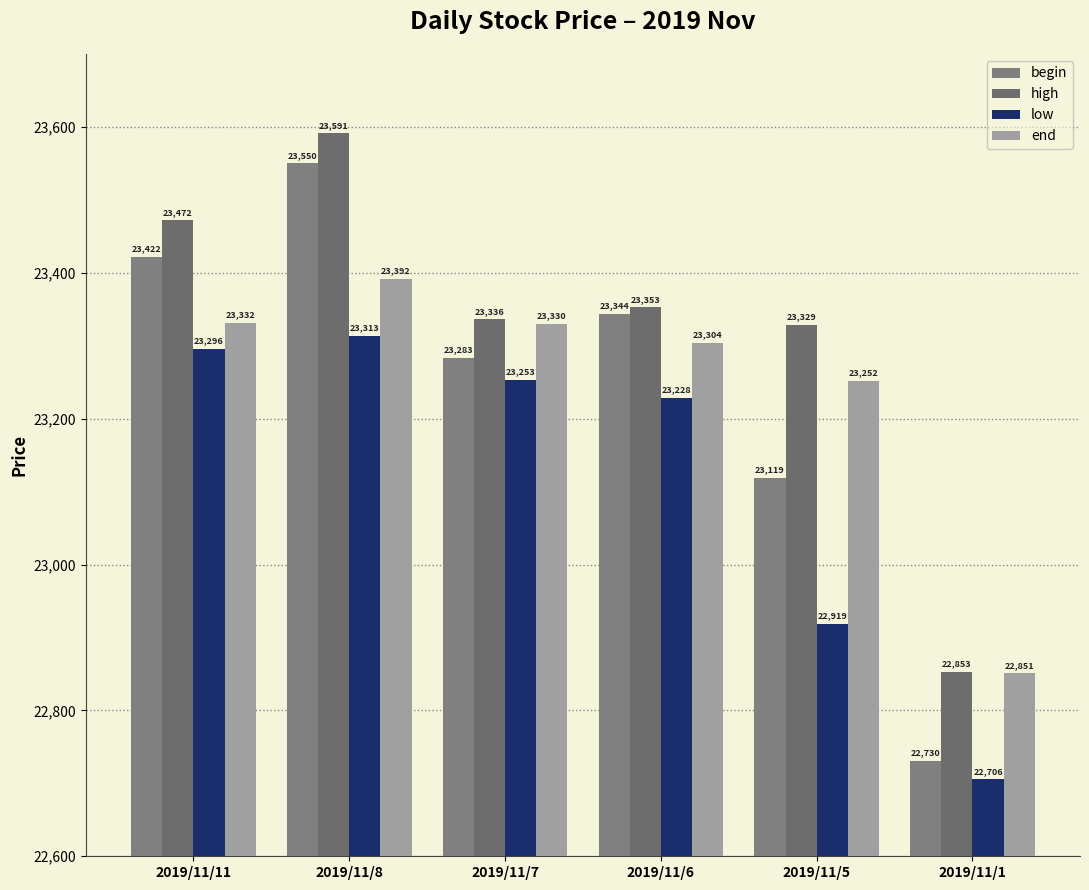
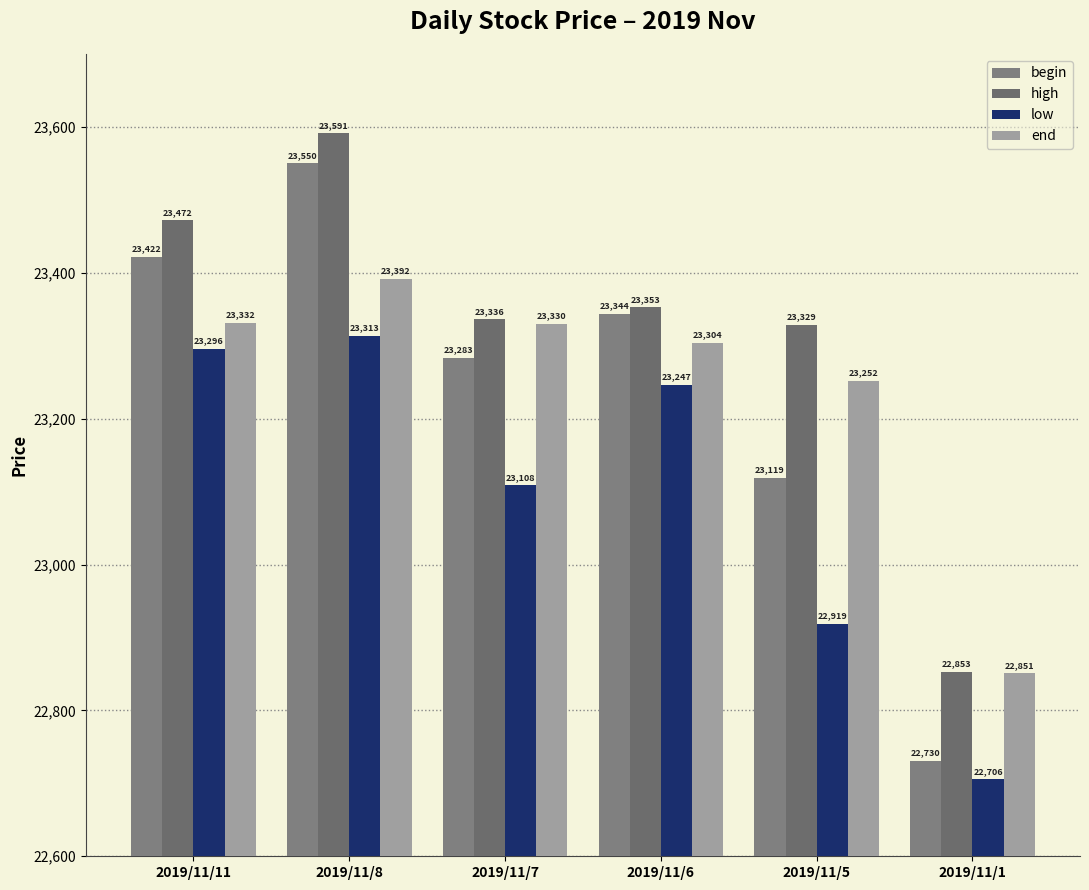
  {
    "low": {
      "2019/11/11": "23,296",
      "2019/11/8": "23,313",
-     "2019/11/7": "23,253",
-     "2019/11/6": "23,228",
+     "2019/11/7": "23,108",
+     "2019/11/6": "23,247",
      "2019/11/5": "22,919",
      "2019/11/1": "22,706"
    }
  }
